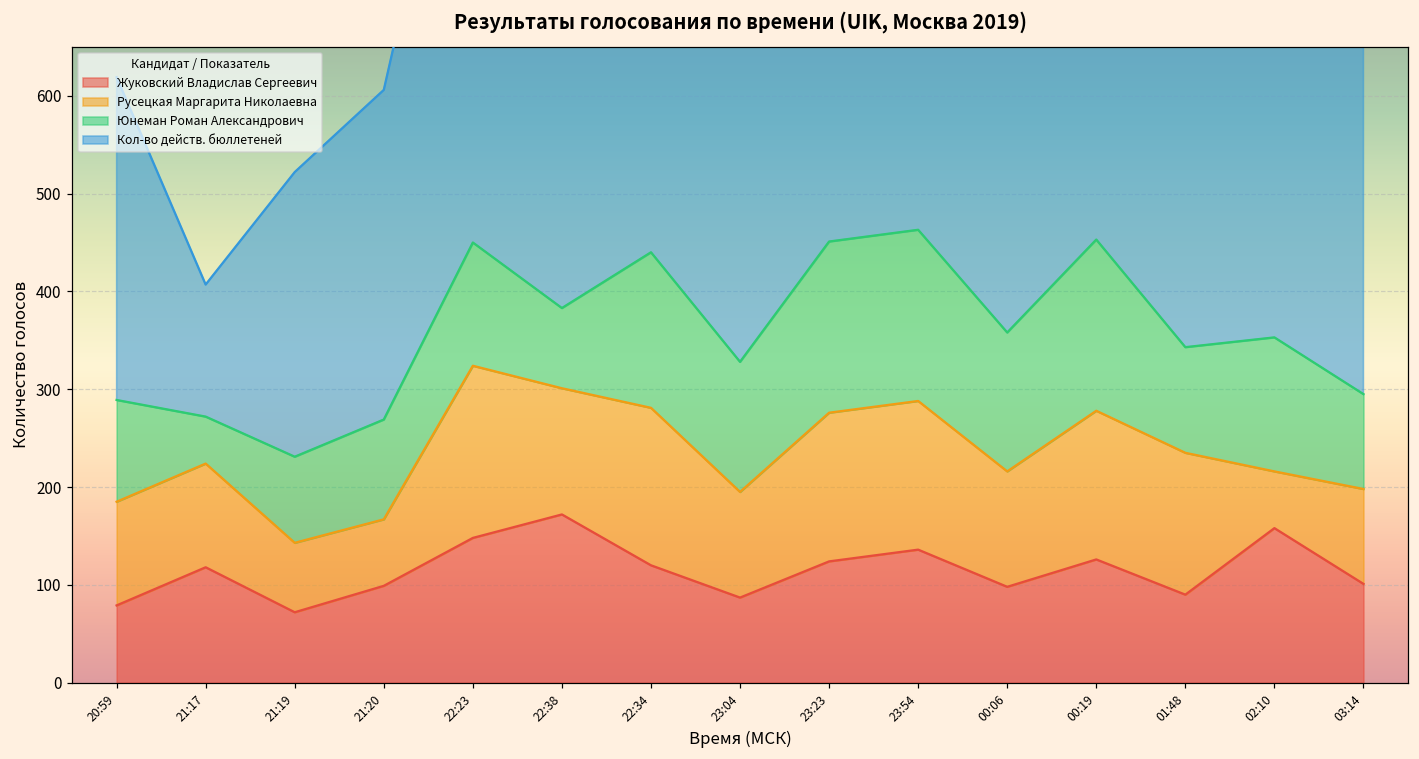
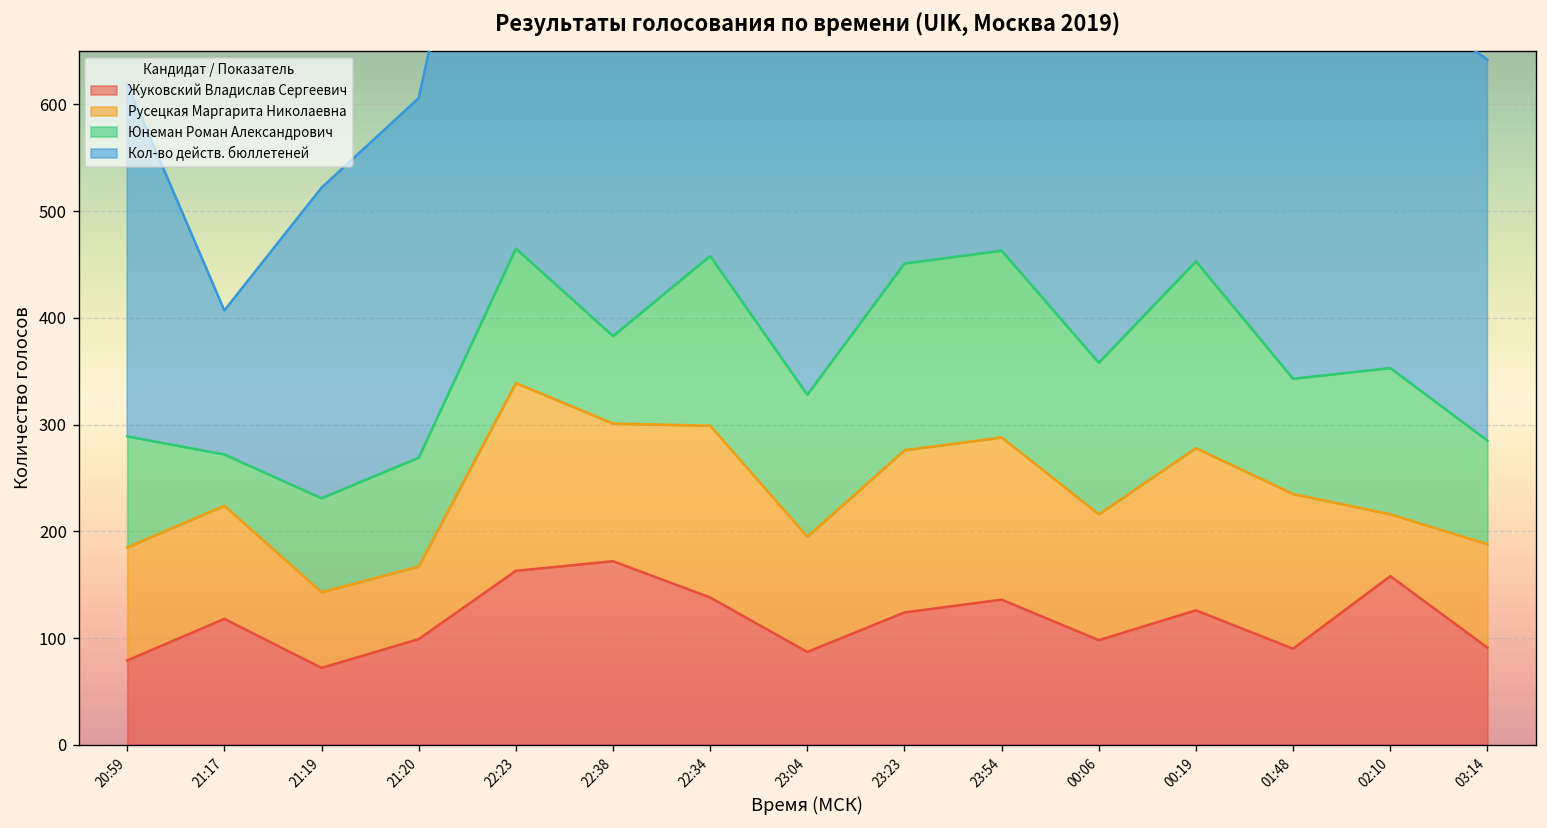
  {
    "Жуковский Владислав Сергеевич": {
      "20:59": 80,
      "21:17": 120,
      "21:19": 70,
      "21:20": 100,
-     "22:23": 150,
+     "22:23": 160,
      "22:38": 170,
-     "22:34": 120,
+     "22:34": 140,
      "23:04": 90,
      "23:23": 120,
      "23:54": 140,
      "00:06": 100,
      "00:19": 130,
      "01:48": 90,
      "02:10": 160,
-     "03:14": 100
+     "03:14": 90
    },
    "Русецкая Маргарита Николаевна": {
      "20:59": 110,
      "21:17": 110,
      "21:19": 70,
      "21:20": 70,
      "22:23": 180,
      "22:38": 130,
      "22:34": 160,
      "23:04": 110,
      "23:23": 150,
      "23:54": 150,
      "00:06": 120,
      "00:19": 150,
      "01:48": 150,
      "02:10": 60,
      "03:14": 100
    },
    "Юнеман Роман Александрович": {
      "20:59": 100,
      "21:17": 50,
      "21:19": 90,
      "21:20": 100,
      "22:23": 130,
      "22:38": 80,
      "22:34": 160,
      "23:04": 130,
      "23:23": 180,
      "23:54": 180,
      "00:06": 140,
      "00:19": 180,
      "01:48": 110,
      "02:10": 140,
      "03:14": 100
    },
    "Кол-во действ. бюллетеней": {
      "21:17": 140,
      "21:19": 290,
      "21:20": 340,
      "03:14": 360
    }
  }
